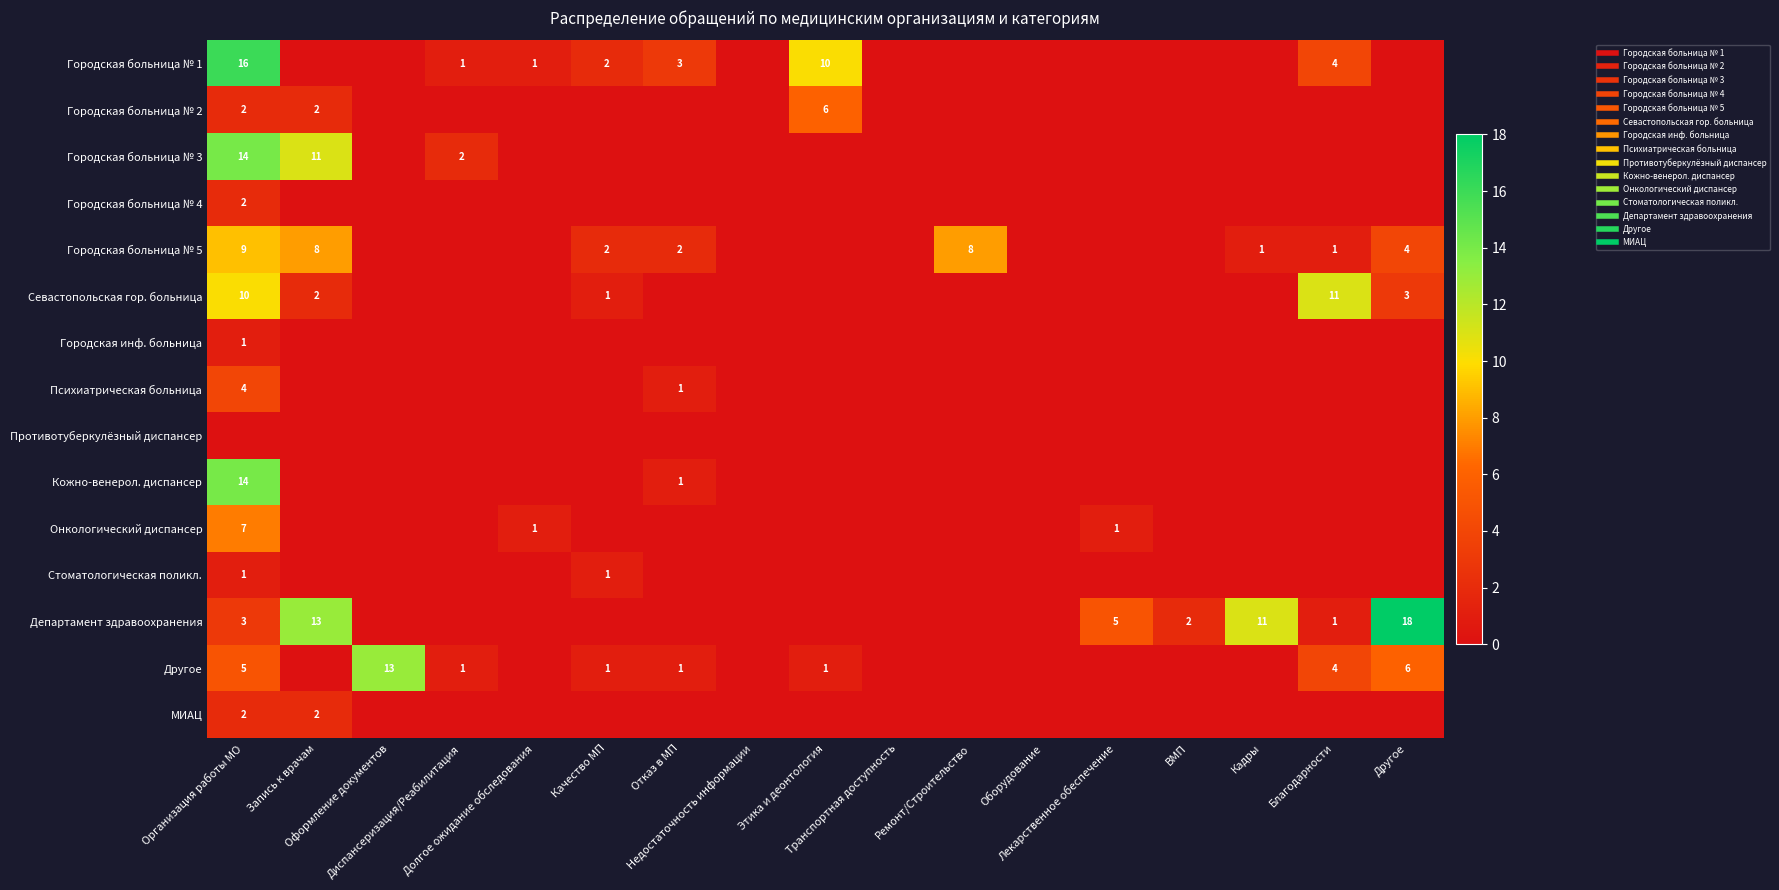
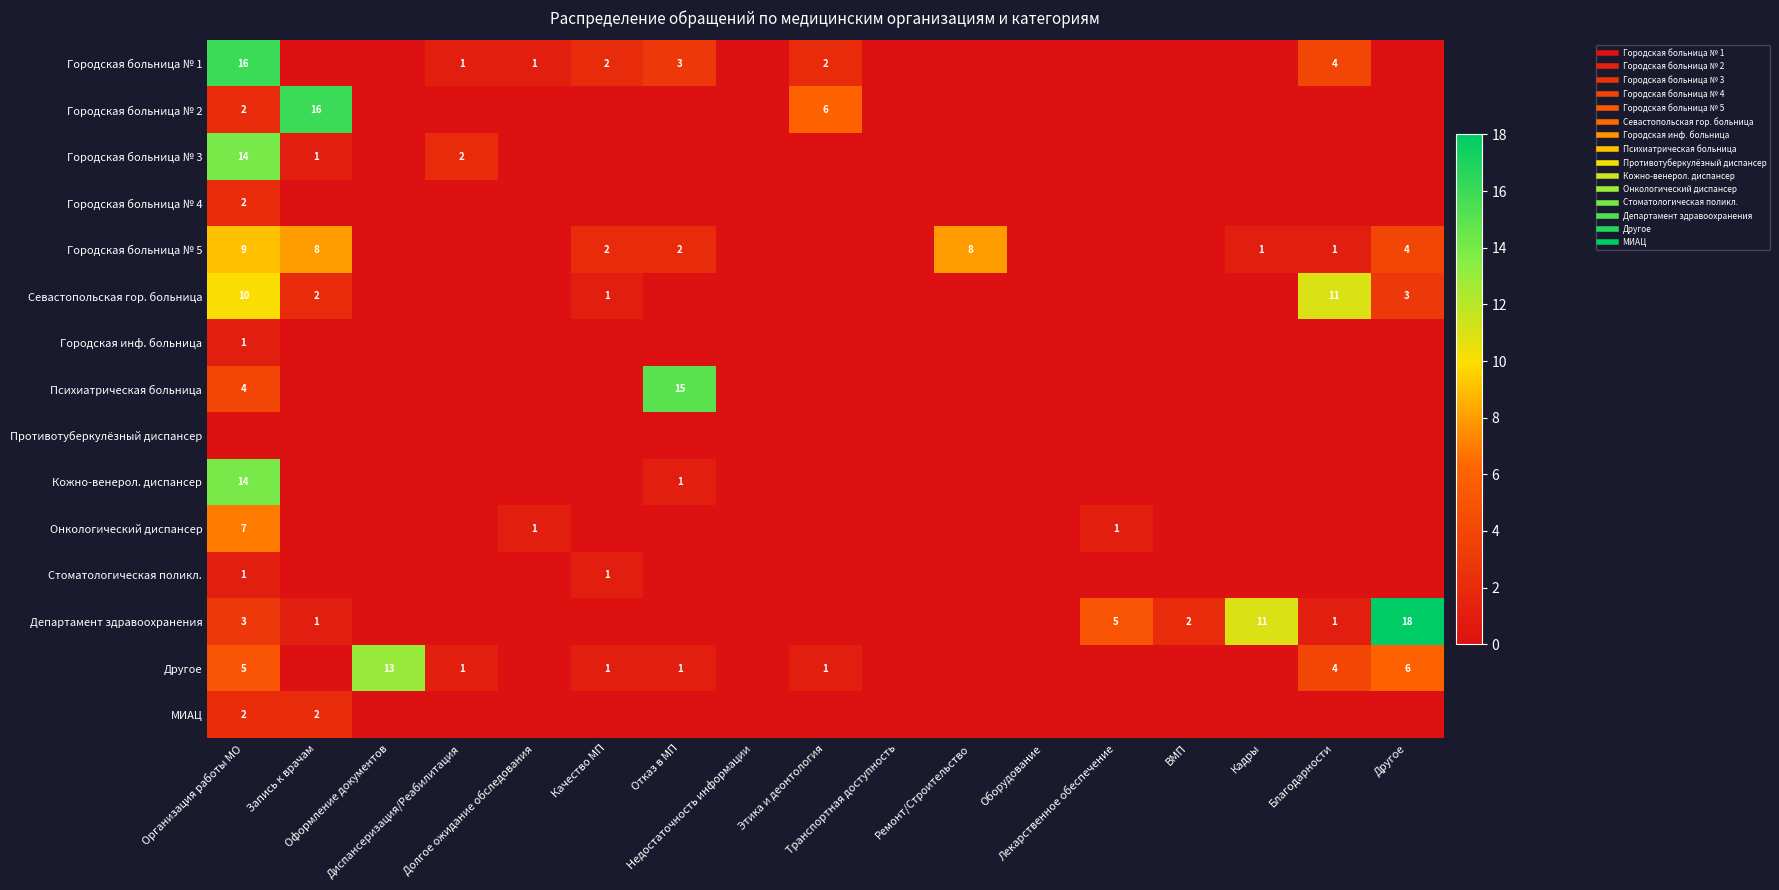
  {
    "Городская больница № 1": {
      "Организация работы МО": 16,
      "Диспансеризация/Реабилитация": 1,
      "Долгое ожидание обследования": 1,
      "Качество МП": 2,
      "Отказ в МП": 3,
-     "Этика и деонтология": 10,
+     "Этика и деонтология": 2,
      "Благодарности": 4
    },
    "Городская больница № 2": {
      "Организация работы МО": 2,
-     "Запись к врачам": 2,
+     "Запись к врачам": 16,
      "Этика и деонтология": 6
    },
    "Городская больница № 3": {
      "Организация работы МО": 14,
-     "Запись к врачам": 11,
+     "Запись к врачам": 1,
      "Диспансеризация/Реабилитация": 2
    },
    "Городская больница № 4": {
      "Организация работы МО": 2
    },
    "Городская больница № 5": {
      "Организация работы МО": 9,
      "Запись к врачам": 8,
      "Качество МП": 2,
      "Отказ в МП": 2,
      "Ремонт/Строительство": 8,
      "Кадры": 1,
      "Благодарности": 1,
      "Другое": 4
    },
    "Севастопольская гор. больница": {
      "Организация работы МО": 10,
      "Запись к врачам": 2,
      "Качество МП": 1,
      "Благодарности": 11,
      "Другое": 3
    },
    "Городская инф. больница": {
      "Организация работы МО": 1
    },
    "Психиатрическая больница": {
      "Организация работы МО": 4,
-     "Отказ в МП": 1
+     "Отказ в МП": 15
    },
    "Кожно-венерол. диспансер": {
      "Организация работы МО": 14,
      "Отказ в МП": 1
    },
    "Онкологический диспансер": {
      "Организация работы МО": 7,
      "Долгое ожидание обследования": 1,
      "Лекарственное обеспечение": 1
    },
    "Стоматологическая поликл.": {
      "Организация работы МО": 1,
      "Качество МП": 1
    },
    "Департамент здравоохранения": {
      "Организация работы МО": 3,
-     "Запись к врачам": 13,
+     "Запись к врачам": 1,
      "Лекарственное обеспечение": 5,
      "ВМП": 2,
      "Кадры": 11,
      "Благодарности": 1,
      "Другое": 18
    },
    "Другое": {
      "Организация работы МО": 5,
      "Оформление документов": 13,
      "Диспансеризация/Реабилитация": 1,
      "Качество МП": 1,
      "Отказ в МП": 1,
      "Этика и деонтология": 1,
      "Благодарности": 4,
      "Другое": 6
    },
    "МИАЦ": {
      "Организация работы МО": 2,
      "Запись к врачам": 2
    }
  }
